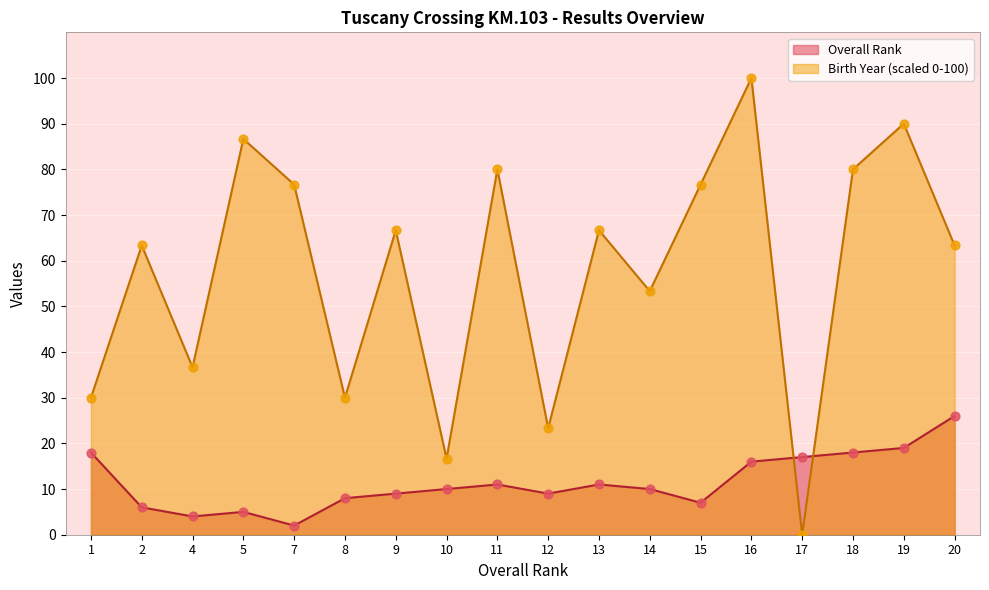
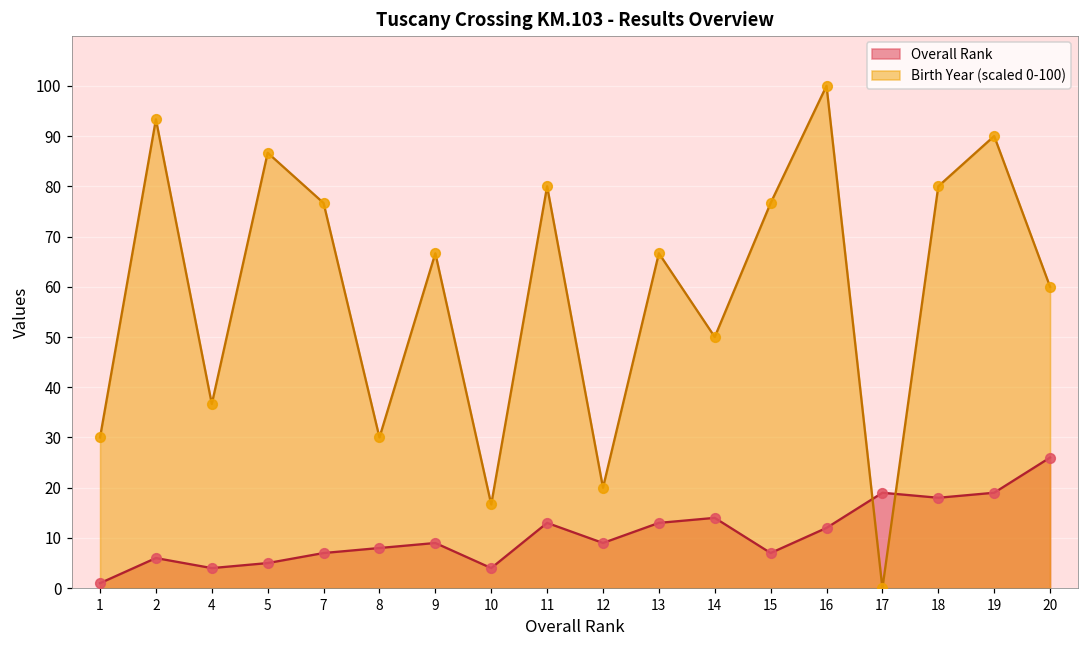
  {
    "Overall Rank": {
-     "1": 18,
+     "1": 1,
      "2": 6,
      "4": 4,
      "5": 5,
-     "7": 2,
+     "7": 7,
      "8": 8,
      "9": 9,
-     "10": 10,
-     "11": 11,
+     "10": 4,
+     "11": 13,
      "12": 9,
-     "13": 11,
-     "14": 10,
+     "13": 13,
+     "14": 14,
      "15": 7,
-     "16": 16,
-     "17": 17,
+     "16": 12,
+     "17": 19,
      "18": 18,
      "19": 19,
      "20": 26
    },
    "Birth Year (scaled 0-100)": {
      "1": 30,
-     "2": 63,
+     "2": 93,
      "4": 37,
      "5": 87,
      "7": 77,
      "8": 30,
      "9": 67,
      "10": 17,
      "11": 80,
-     "12": 23,
+     "12": 20,
      "13": 67,
-     "14": 53,
+     "14": 50,
      "15": 77,
      "16": 100,
      "17": 0,
      "18": 80,
      "19": 90,
-     "20": 63
+     "20": 60
    }
  }
